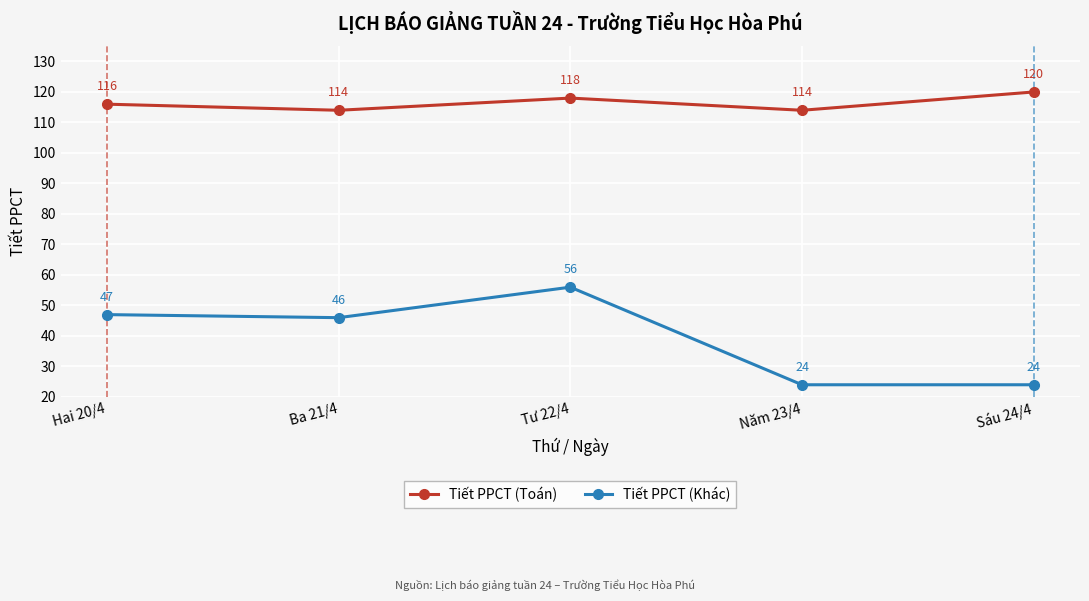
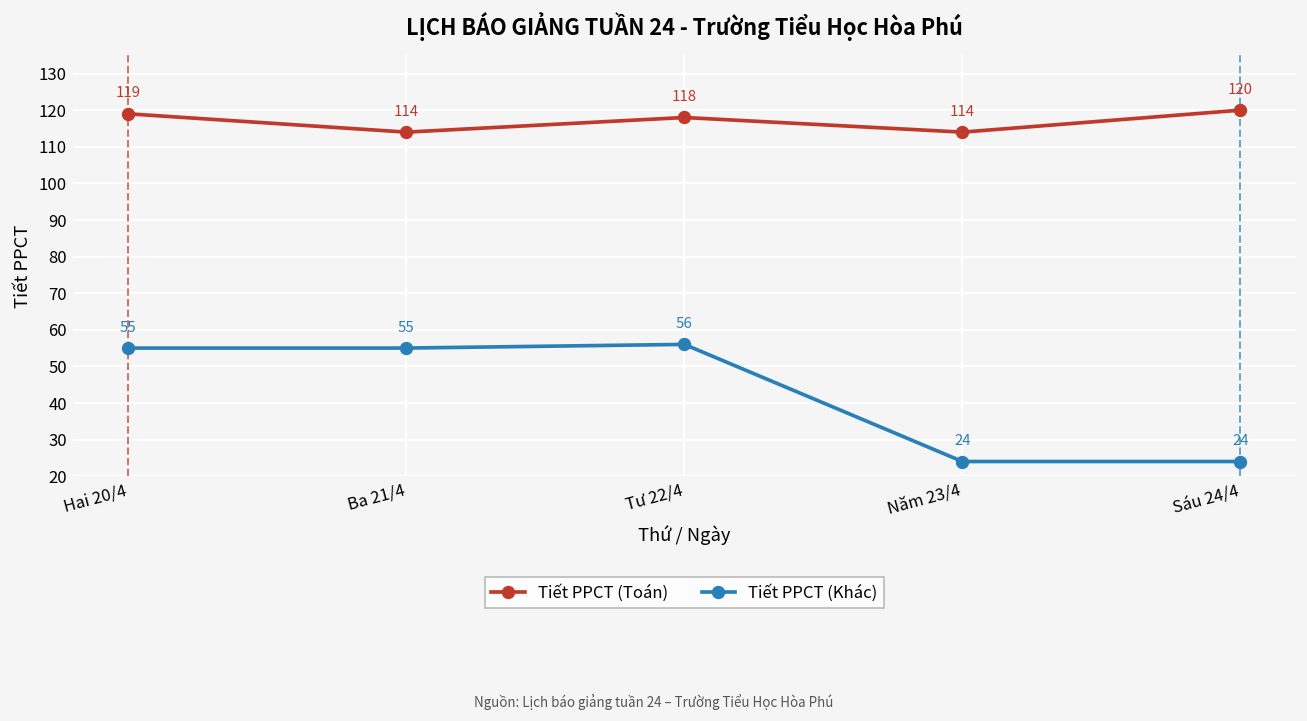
  {
    "Tiết PPCT (Toán)": {
-     "Hai 20/4": 116,
+     "Hai 20/4": 119,
      "Ba 21/4": 114,
      "Tư 22/4": 118,
      "Năm 23/4": 114,
      "Sáu 24/4": 120
    },
    "Tiết PPCT (Khác)": {
-     "Hai 20/4": 47,
-     "Ba 21/4": 46,
+     "Hai 20/4": 55,
+     "Ba 21/4": 55,
      "Tư 22/4": 56,
      "Năm 23/4": 24,
      "Sáu 24/4": 24
    }
  }
